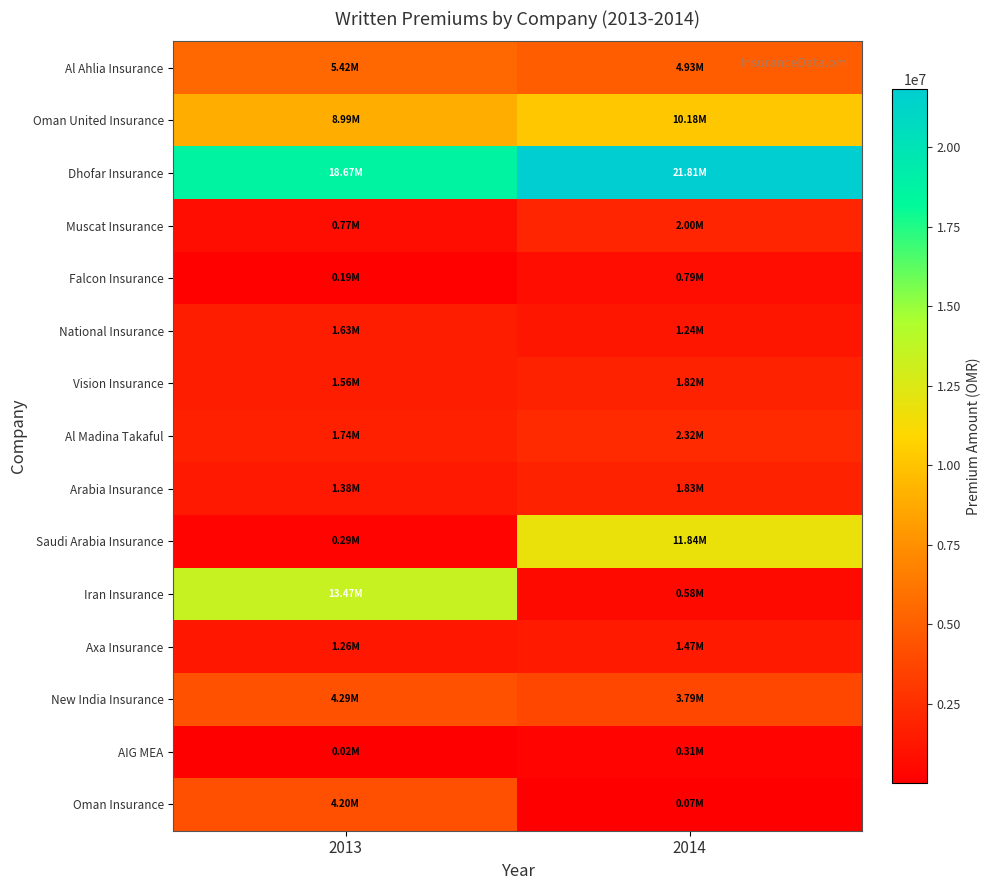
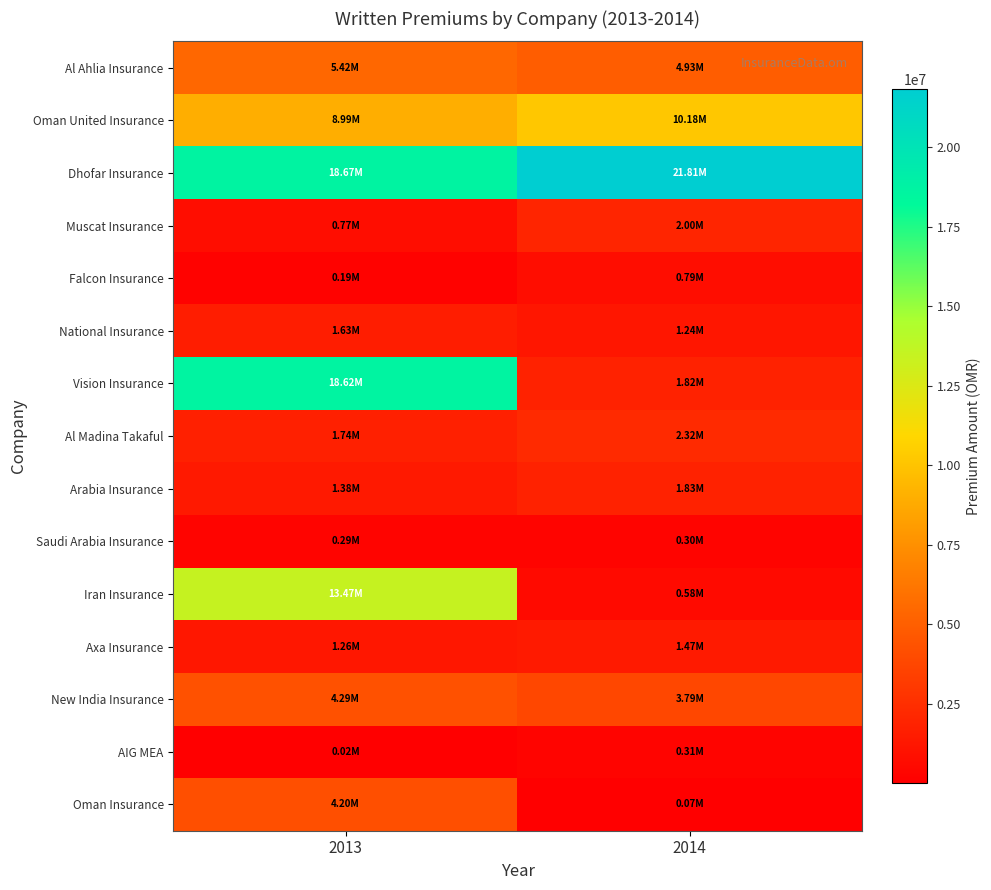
  {
    "Al Ahlia Insurance": {
      "2013": "5.42M"
    },
    "Oman United Insurance": {
      "2013": "8.99M",
      "2014": "10.18M"
    },
    "Dhofar Insurance": {
      "2013": "18.67M",
      "2014": "21.81M"
    },
    "Muscat Insurance": {
      "2013": "0.77M",
      "2014": "2.00M"
    },
    "Falcon Insurance": {
      "2013": "0.19M",
      "2014": "0.79M"
    },
    "National Insurance": {
      "2013": "1.63M",
      "2014": "1.24M"
    },
    "Vision Insurance": {
-     "2013": "1.56M",
+     "2013": "18.62M",
      "2014": "1.82M"
    },
    "Al Madina Takaful": {
      "2013": "1.74M",
      "2014": "2.32M"
    },
    "Arabia Insurance": {
      "2013": "1.38M",
      "2014": "1.83M"
    },
    "Saudi Arabia Insurance": {
      "2013": "0.29M",
-     "2014": "11.84M"
+     "2014": "0.30M"
    },
    "Iran Insurance": {
      "2013": "13.47M",
      "2014": "0.58M"
    },
    "Axa Insurance": {
      "2013": "1.26M",
      "2014": "1.47M"
    },
    "New India Insurance": {
      "2013": "4.29M",
      "2014": "3.79M"
    },
    "AIG MEA": {
      "2013": "0.02M",
      "2014": "0.31M"
    },
    "Oman Insurance": {
      "2013": "4.20M",
      "2014": "0.07M"
    }
  }
